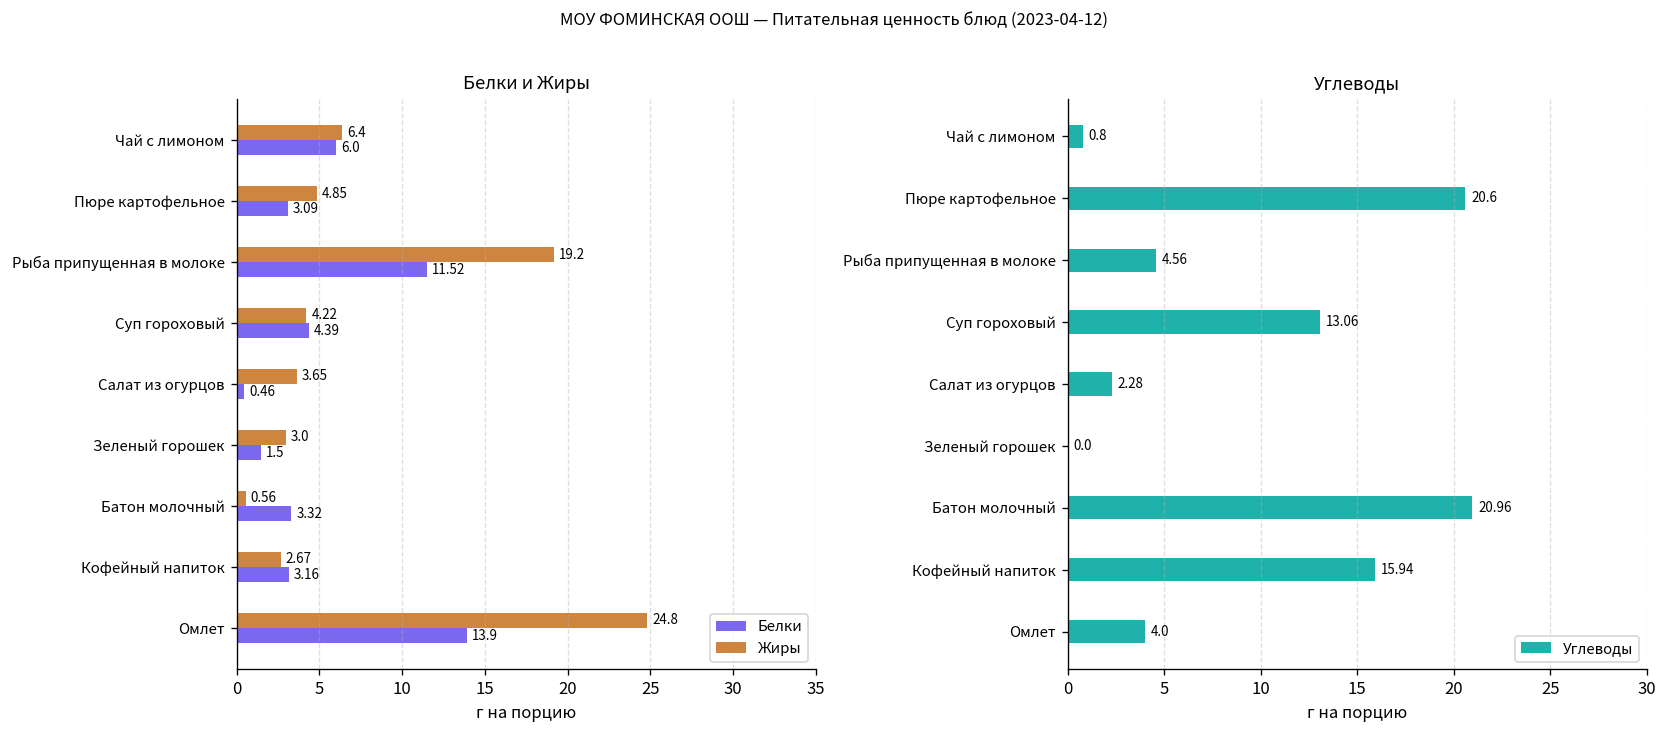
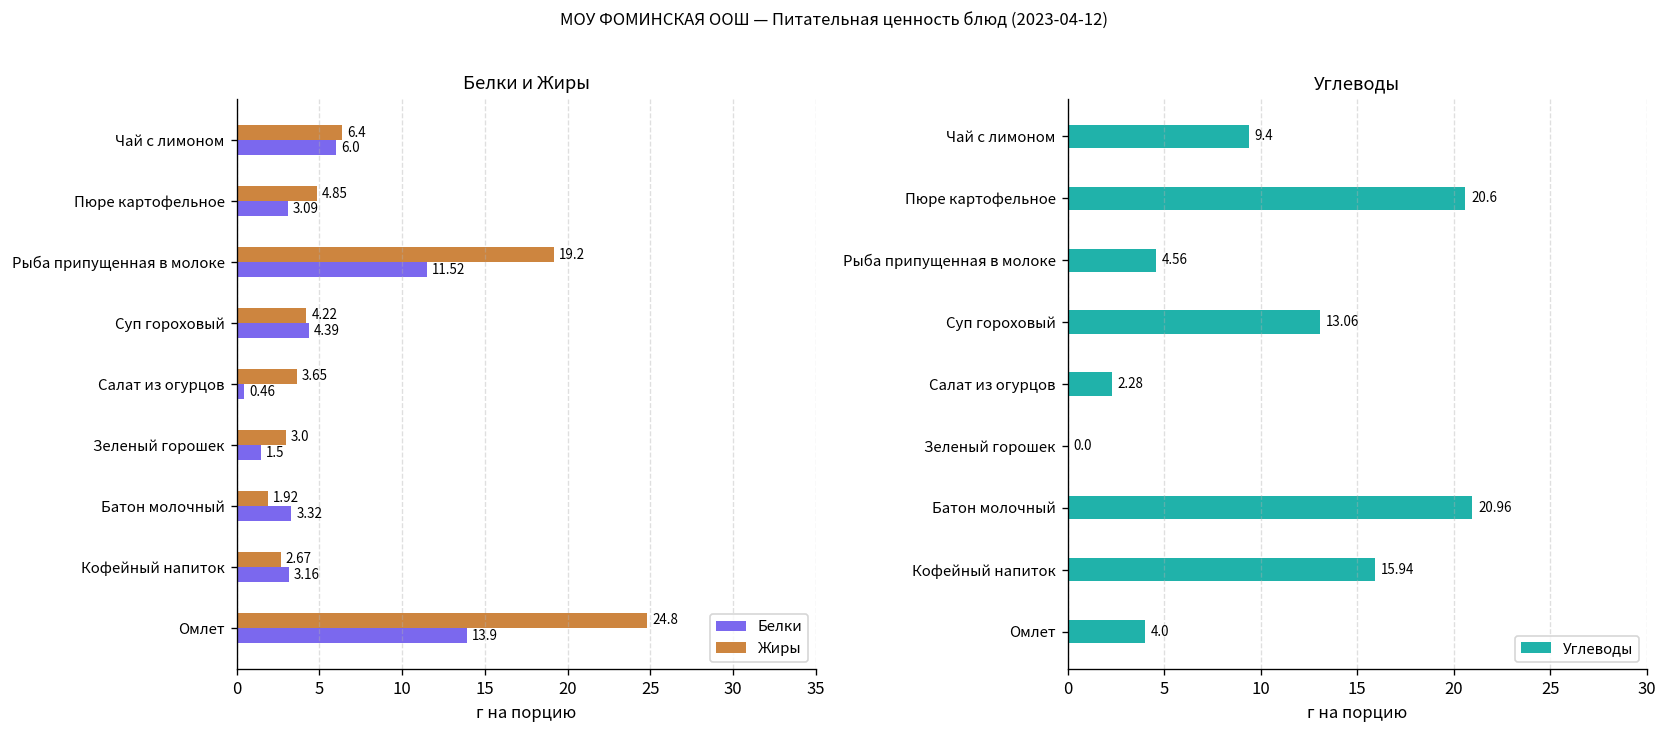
  {
    "Белки и Жиры": {
      "Белки": {
        "Чай с лимоном": 6.0,
        "Пюре картофельное": 3.09,
        "Рыба припущенная в молоке": 11.52,
        "Суп гороховый": 4.39,
        "Салат из огурцов": 0.46,
        "Зеленый горошек": 1.5,
        "Батон молочный": 3.32,
        "Кофейный напиток": 3.16,
        "Омлет": 13.9
      },
      "Жиры": {
        "Чай с лимоном": 6.4,
        "Пюре картофельное": 4.85,
        "Рыба припущенная в молоке": 19.2,
        "Суп гороховый": 4.22,
        "Салат из огурцов": 3.65,
        "Зеленый горошек": 3.0,
-       "Батон молочный": 0.56,
+       "Батон молочный": 1.92,
        "Кофейный напиток": 2.67,
        "Омлет": 24.8
      }
    },
    "Углеводы": {
-     "Чай с лимоном": 0.8,
+     "Чай с лимоном": 9.4,
      "Пюре картофельное": 20.6,
      "Рыба припущенная в молоке": 4.56,
      "Суп гороховый": 13.06,
      "Салат из огурцов": 2.28,
      "Зеленый горошек": 0.0,
      "Батон молочный": 20.96,
      "Кофейный напиток": 15.94,
      "Омлет": 4.0
    }
  }
